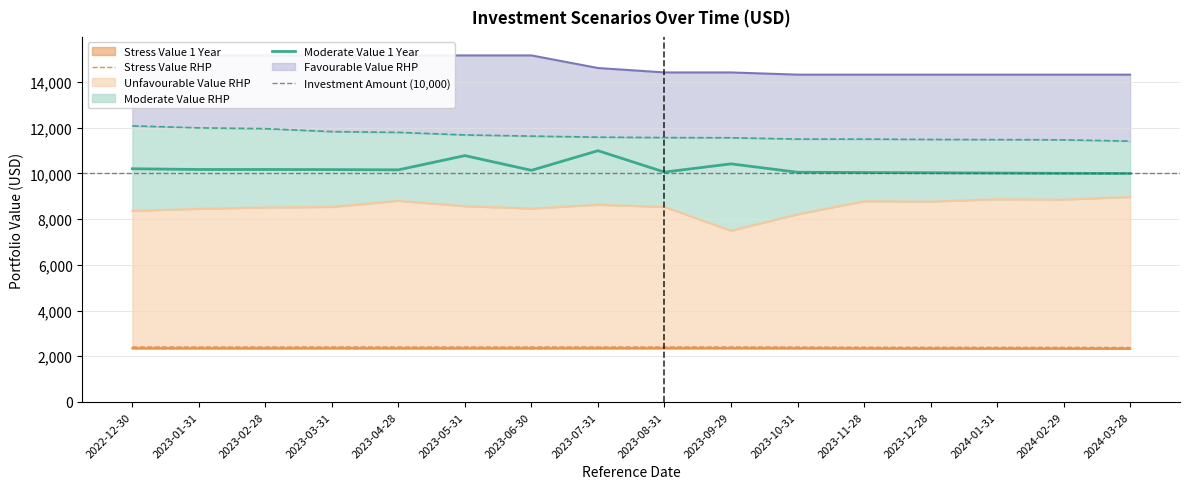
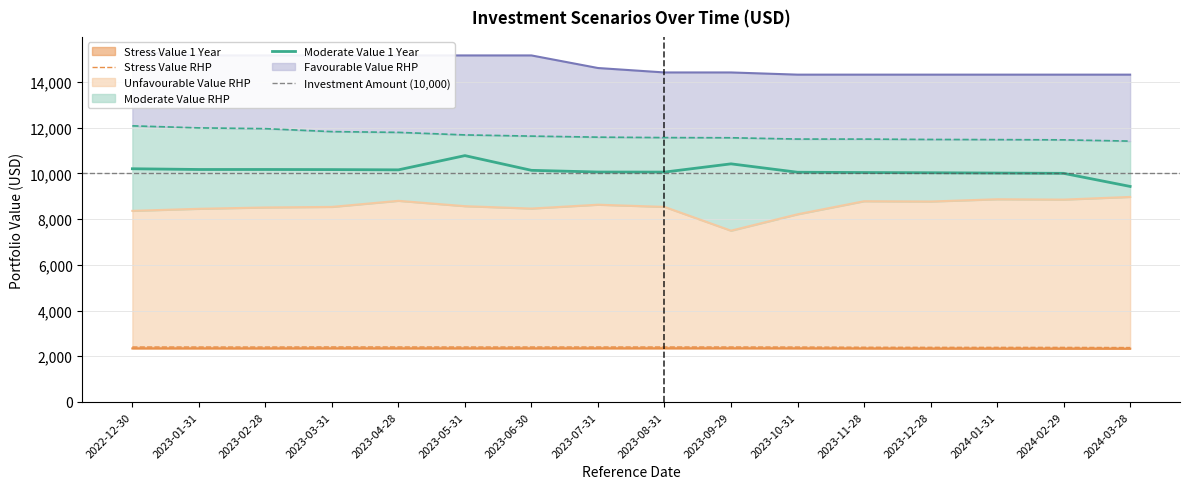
  {
    "Unfavourable Value RHP": {
      "2022-12-30": "8,400",
      "2023-01-31": "8,500",
      "2023-02-28": "8,500",
      "2023-03-31": "8,500",
      "2023-04-28": "8,800",
      "2023-05-31": "8,600",
      "2023-06-30": "8,500",
      "2023-07-31": "8,600",
      "2023-08-31": "8,500",
      "2023-09-29": "7,500",
      "2023-10-31": "8,200",
      "2023-11-28": "8,800",
      "2023-12-28": "8,800",
      "2024-01-31": "8,900",
      "2024-02-29": "8,900",
      "2024-03-28": "9,000"
    },
    "Moderate Value 1 Year": {
      "2022-12-30": "10,200",
      "2023-01-31": "10,200",
      "2023-02-28": "10,200",
      "2023-03-31": "10,200",
      "2023-04-28": "10,200",
      "2023-05-31": "10,800",
      "2023-06-30": "10,100",
-     "2023-07-31": "11,000",
+     "2023-07-31": "10,100",
      "2023-08-31": "10,100",
      "2023-09-29": "10,400",
      "2023-10-31": "10,100",
      "2023-11-28": "10,000",
      "2023-12-28": "10,000",
      "2024-01-31": "10,000",
      "2024-02-29": "10,000",
-     "2024-03-28": "10,000"
+     "2024-03-28": "9,400"
    }
  }
